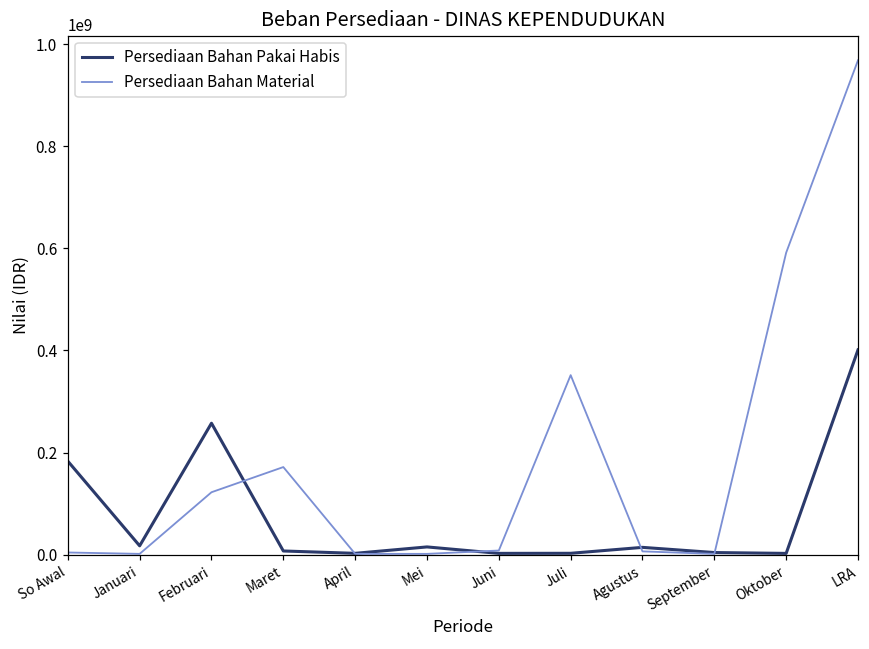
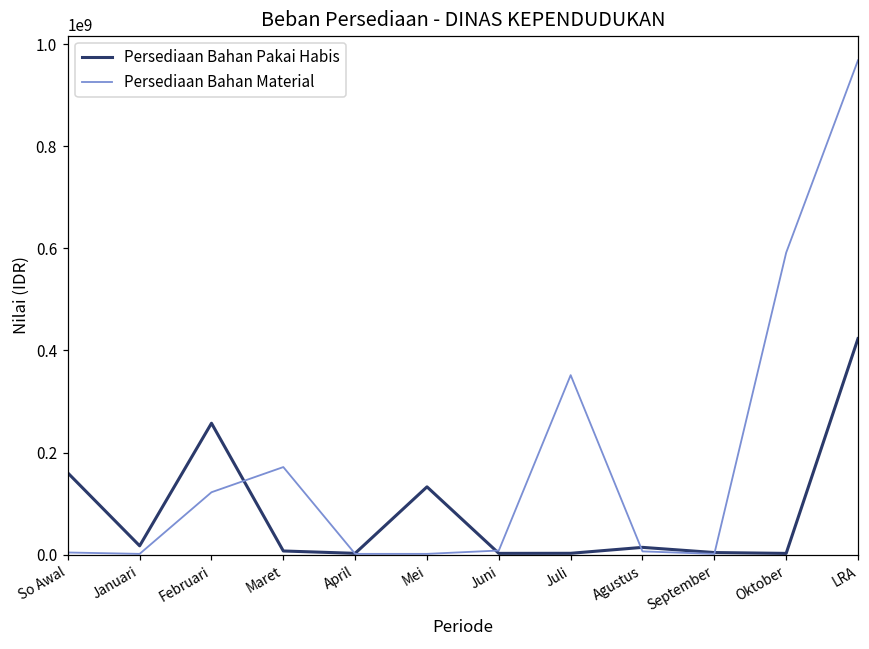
  {
    "Persediaan Bahan Pakai Habis": {
-     "So Awal": 180000000,
+     "So Awal": 160000000,
      "Januari": 20000000,
      "Februari": 260000000,
      "Maret": 10000000,
-     "Mei": 20000000,
+     "Mei": 130000000,
      "Juni": 0,
      "Juli": 0,
      "Agustus": 10000000,
      "Oktober": 0,
-     "LRA": 400000000
+     "LRA": 420000000
    },
    "Persediaan Bahan Material": {
      "So Awal": 0,
      "Januari": 0,
      "Februari": 120000000,
      "Maret": 170000000,
      "Mei": 0,
      "Juni": 10000000,
      "Juli": 350000000,
      "Agustus": 10000000,
      "Oktober": 590000000,
      "LRA": 970000000
    }
  }
